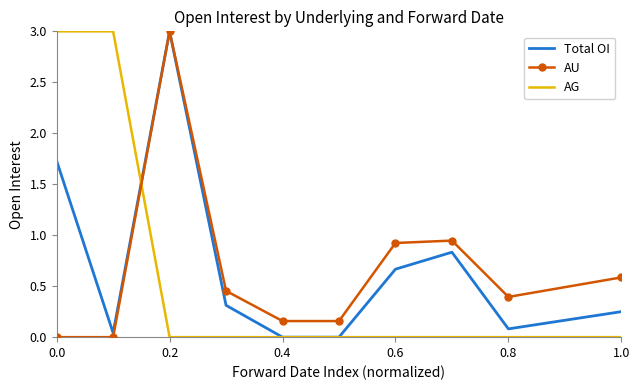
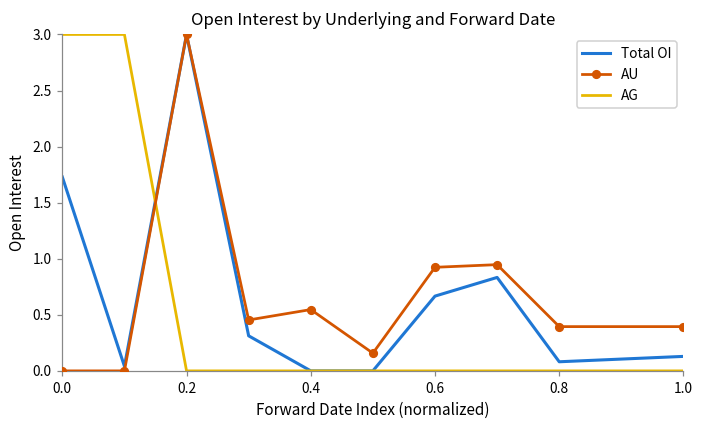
  {
    "Total OI": {
      "0.0": 1.73,
      "0.6": 0.67,
      "0.8": 0.08,
-     "1.0": 0.25
+     "1.0": 0.13
    },
    "AU": {
      "0.0": 0.00,
-     "0.4": 0.16,
+     "0.4": 0.55,
      "0.6": 0.92,
      "0.8": 0.39,
-     "1.0": 0.59
+     "1.0": 0.39
    },
    "AG": {
      "0.0": 3.00,
      "0.2": 0.00,
      "0.6": 0.00,
      "0.8": 0.00,
      "1.0": 0.00
    }
  }
